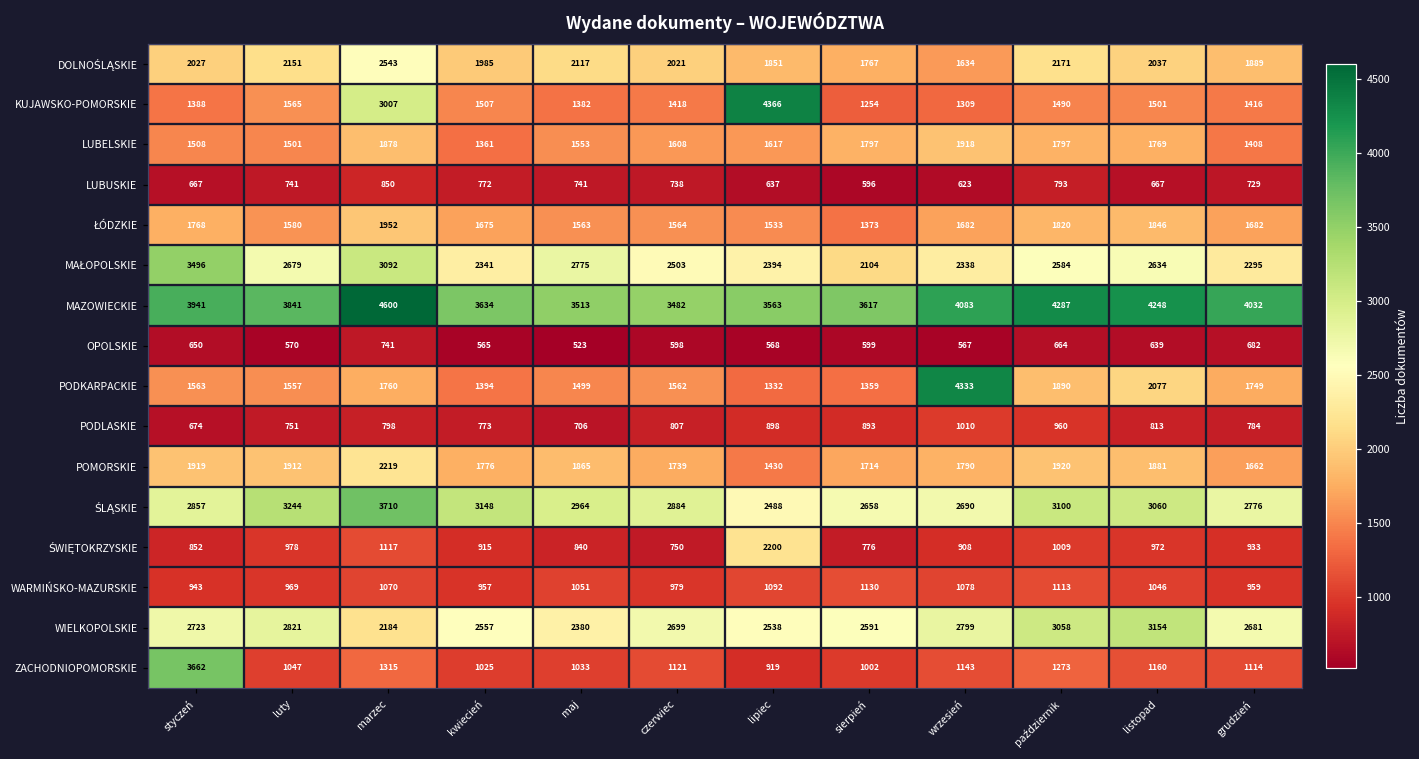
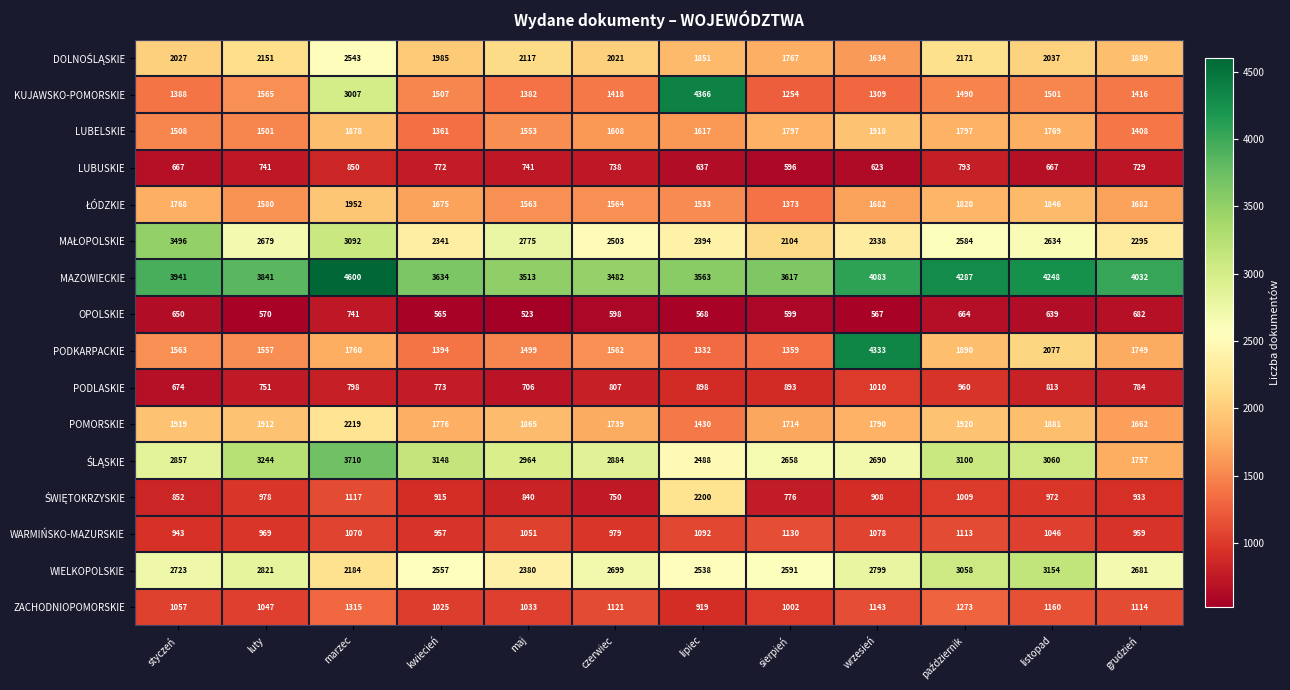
  {
    "DOLNOŚLĄSKIE": {
      "styczeń": 2027,
      "luty": 2151,
      "marzec": 2543,
      "kwiecień": 1985,
      "maj": 2117,
      "czerwiec": 2021,
      "lipiec": 1851,
      "sierpień": 1767,
      "wrzesień": 1634,
      "październik": 2171,
      "listopad": 2037,
      "grudzień": 1889
    },
    "KUJAWSKO-POMORSKIE": {
      "styczeń": 1388,
      "luty": 1565,
      "marzec": 3007,
      "kwiecień": 1507,
      "maj": 1382,
      "czerwiec": 1418,
      "lipiec": 4366,
      "sierpień": 1254,
      "wrzesień": 1309,
      "październik": 1490,
      "listopad": 1501,
      "grudzień": 1416
    },
    "LUBELSKIE": {
      "styczeń": 1508,
      "luty": 1501,
      "marzec": 1878,
      "kwiecień": 1361,
      "maj": 1553,
      "czerwiec": 1608,
      "lipiec": 1617,
      "sierpień": 1797,
      "wrzesień": 1918,
      "październik": 1797,
      "listopad": 1769,
      "grudzień": 1408
    },
    "LUBUSKIE": {
      "styczeń": 667,
      "luty": 741,
      "marzec": 850,
      "kwiecień": 772,
      "maj": 741,
      "czerwiec": 738,
      "lipiec": 637,
      "sierpień": 596,
      "wrzesień": 623,
      "październik": 793,
      "listopad": 667,
      "grudzień": 729
    },
    "ŁÓDZKIE": {
      "styczeń": 1768,
      "luty": 1580,
      "marzec": 1952,
      "kwiecień": 1675,
      "maj": 1563,
      "czerwiec": 1564,
      "lipiec": 1533,
      "sierpień": 1373,
      "wrzesień": 1682,
      "październik": 1820,
      "listopad": 1846,
      "grudzień": 1682
    },
    "MAŁOPOLSKIE": {
      "styczeń": 3496,
      "luty": 2679,
      "marzec": 3092,
      "kwiecień": 2341,
      "maj": 2775,
      "czerwiec": 2503,
      "lipiec": 2394,
      "sierpień": 2104,
      "wrzesień": 2338,
      "październik": 2584,
      "listopad": 2634,
      "grudzień": 2295
    },
    "MAZOWIECKIE": {
      "styczeń": 3941,
      "luty": 3841,
      "marzec": 4600,
      "kwiecień": 3634,
      "maj": 3513,
      "czerwiec": 3482,
      "lipiec": 3563,
      "sierpień": 3617,
      "wrzesień": 4083,
      "październik": 4287,
      "listopad": 4248,
      "grudzień": 4032
    },
    "OPOLSKIE": {
      "styczeń": 650,
      "luty": 570,
      "marzec": 741,
      "kwiecień": 565,
      "maj": 523,
      "czerwiec": 598,
      "lipiec": 568,
      "sierpień": 599,
      "wrzesień": 567,
      "październik": 664,
      "listopad": 639,
      "grudzień": 682
    },
    "PODKARPACKIE": {
      "styczeń": 1563,
      "luty": 1557,
      "marzec": 1760,
      "kwiecień": 1394,
      "maj": 1499,
      "czerwiec": 1562,
      "lipiec": 1332,
      "sierpień": 1359,
      "wrzesień": 4333,
      "październik": 1890,
      "listopad": 2077,
      "grudzień": 1749
    },
    "PODLASKIE": {
      "styczeń": 674,
      "luty": 751,
      "marzec": 798,
      "kwiecień": 773,
      "maj": 706,
      "czerwiec": 807,
      "lipiec": 898,
      "sierpień": 893,
      "wrzesień": 1010,
      "październik": 960,
      "listopad": 813,
      "grudzień": 784
    },
    "POMORSKIE": {
      "styczeń": 1919,
      "luty": 1912,
      "marzec": 2219,
      "kwiecień": 1776,
      "maj": 1865,
      "czerwiec": 1739,
      "lipiec": 1430,
      "sierpień": 1714,
      "wrzesień": 1790,
      "październik": 1920,
      "listopad": 1881,
      "grudzień": 1662
    },
    "ŚLĄSKIE": {
      "styczeń": 2857,
      "luty": 3244,
      "marzec": 3710,
      "kwiecień": 3148,
      "maj": 2964,
      "czerwiec": 2884,
      "lipiec": 2488,
      "sierpień": 2658,
      "wrzesień": 2690,
      "październik": 3100,
      "listopad": 3060,
-     "grudzień": 2776
+     "grudzień": 1757
    },
    "ŚWIĘTOKRZYSKIE": {
      "styczeń": 852,
      "luty": 978,
      "marzec": 1117,
      "kwiecień": 915,
      "maj": 840,
      "czerwiec": 750,
      "lipiec": 2200,
      "sierpień": 776,
      "wrzesień": 908,
      "październik": 1009,
      "listopad": 972,
      "grudzień": 933
    },
    "WARMIŃSKO-MAZURSKIE": {
      "styczeń": 943,
      "luty": 969,
      "marzec": 1070,
      "kwiecień": 957,
      "maj": 1051,
      "czerwiec": 979,
      "lipiec": 1092,
      "sierpień": 1130,
      "wrzesień": 1078,
      "październik": 1113,
      "listopad": 1046,
      "grudzień": 959
    },
    "WIELKOPOLSKIE": {
      "styczeń": 2723,
      "luty": 2821,
      "marzec": 2184,
      "kwiecień": 2557,
      "maj": 2380,
      "czerwiec": 2699,
      "lipiec": 2538,
      "sierpień": 2591,
      "wrzesień": 2799,
      "październik": 3058,
      "listopad": 3154,
      "grudzień": 2681
    },
    "ZACHODNIOPOMORSKIE": {
-     "styczeń": 3662,
+     "styczeń": 1057,
      "luty": 1047,
      "marzec": 1315,
      "kwiecień": 1025,
      "maj": 1033,
      "czerwiec": 1121,
      "lipiec": 919,
      "sierpień": 1002,
      "wrzesień": 1143,
      "październik": 1273,
      "listopad": 1160,
      "grudzień": 1114
    }
  }
